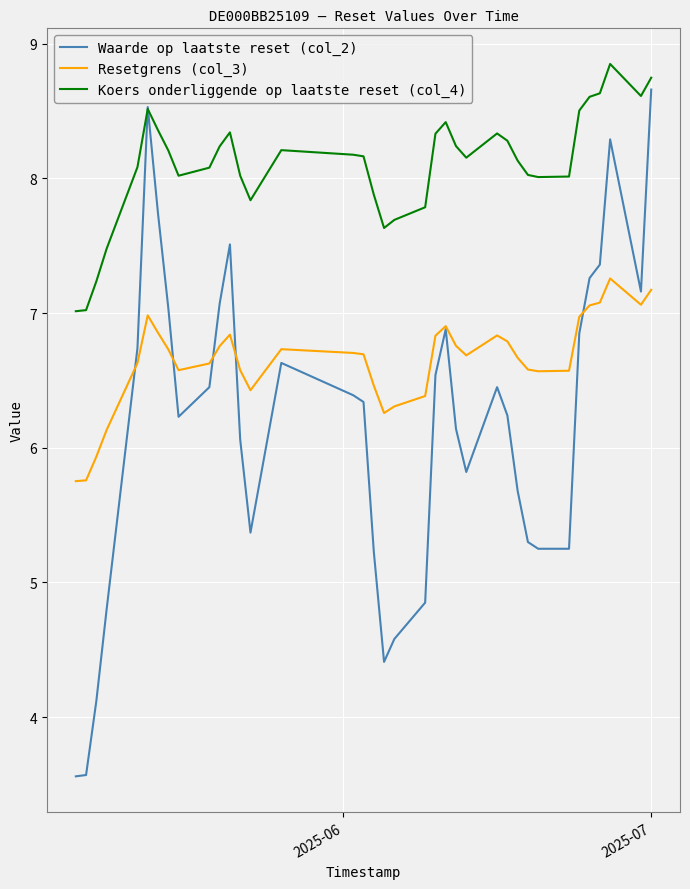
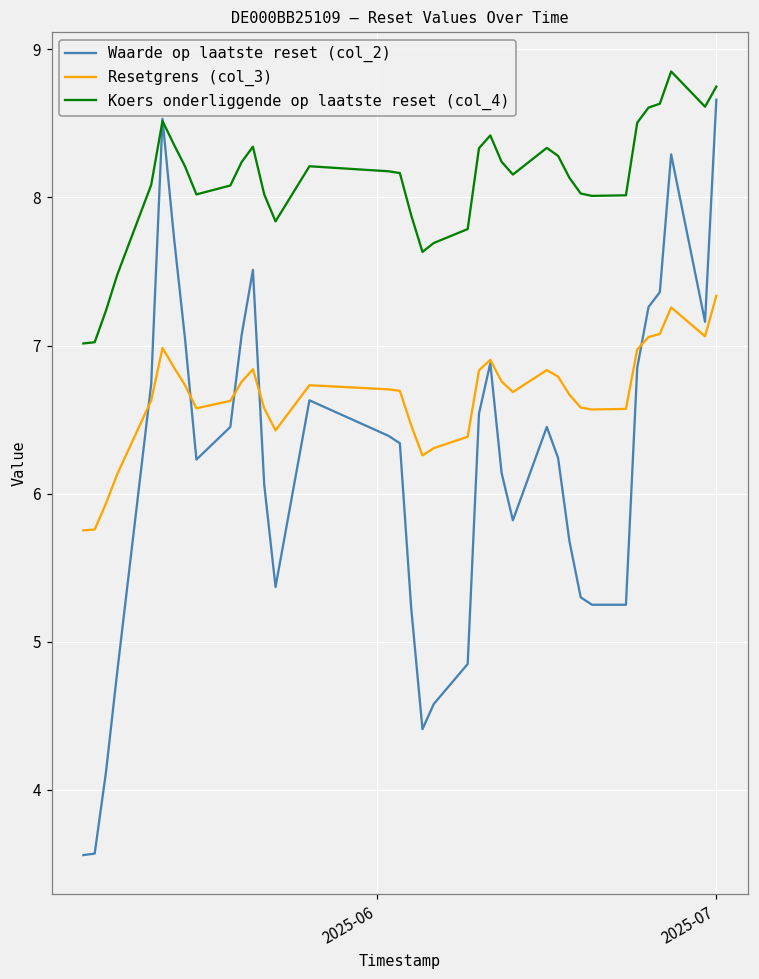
  {
    "Waarde op laatste reset (col_2)": {
      "2025-07": 8.66
    },
    "Resetgrens (col_3)": {
-     "2025-07": 7.17
+     "2025-07": 7.34
    },
    "Koers onderliggende op laatste reset (col_4)": {
      "2025-07": 8.75
    }
  }
